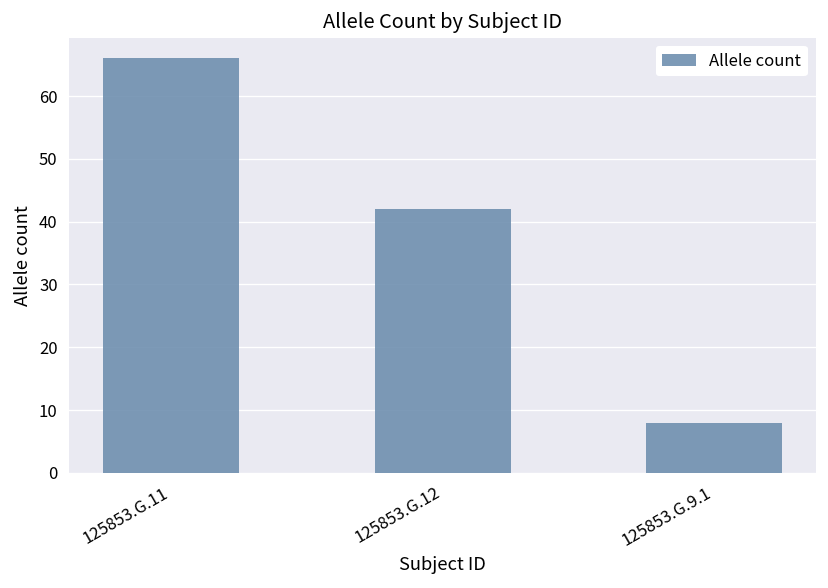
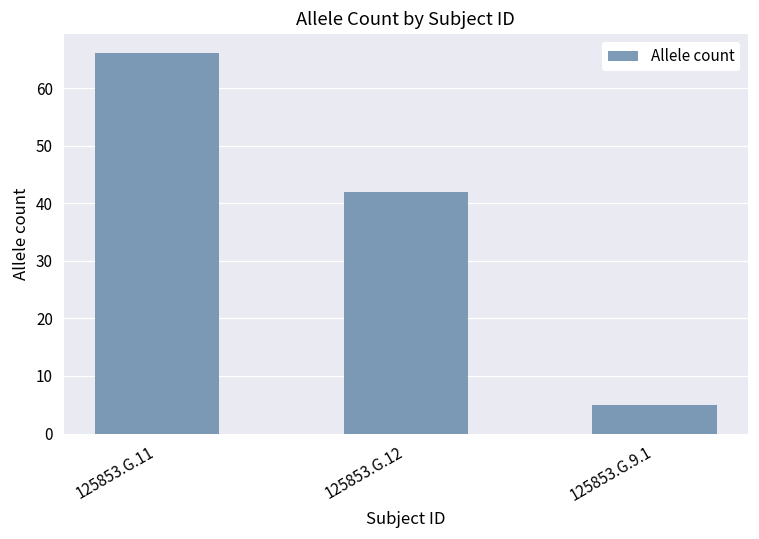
  {
    "125853.G.11": 66,
    "125853.G.12": 42,
-   "125853.G.9.1": 8
+   "125853.G.9.1": 5
  }
